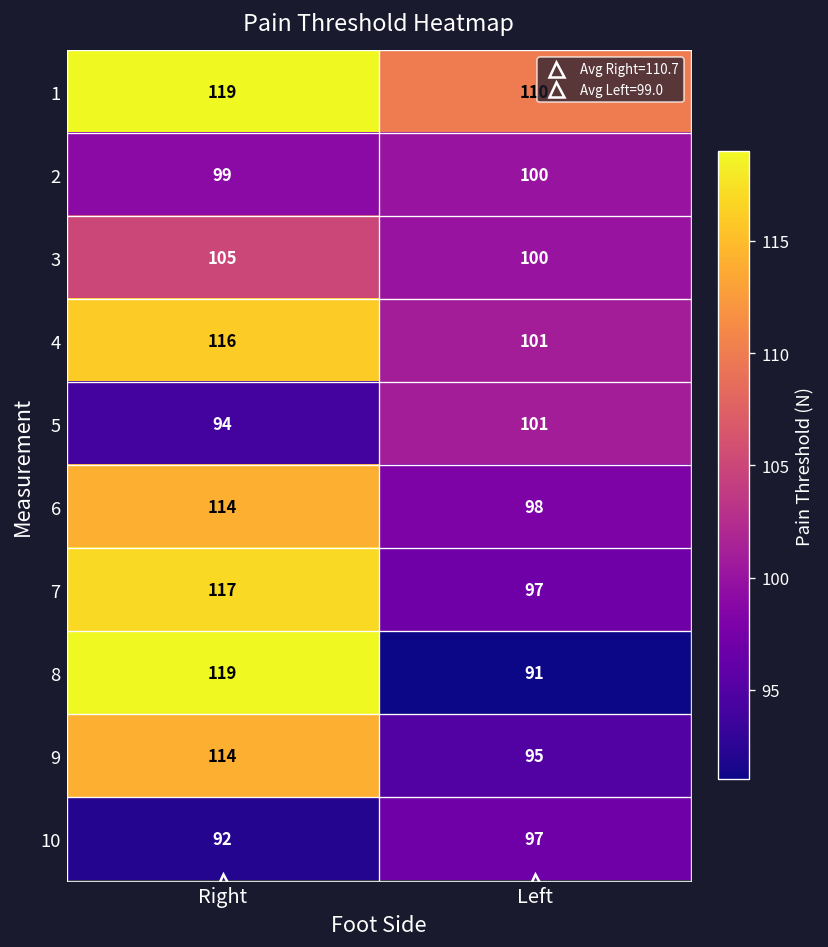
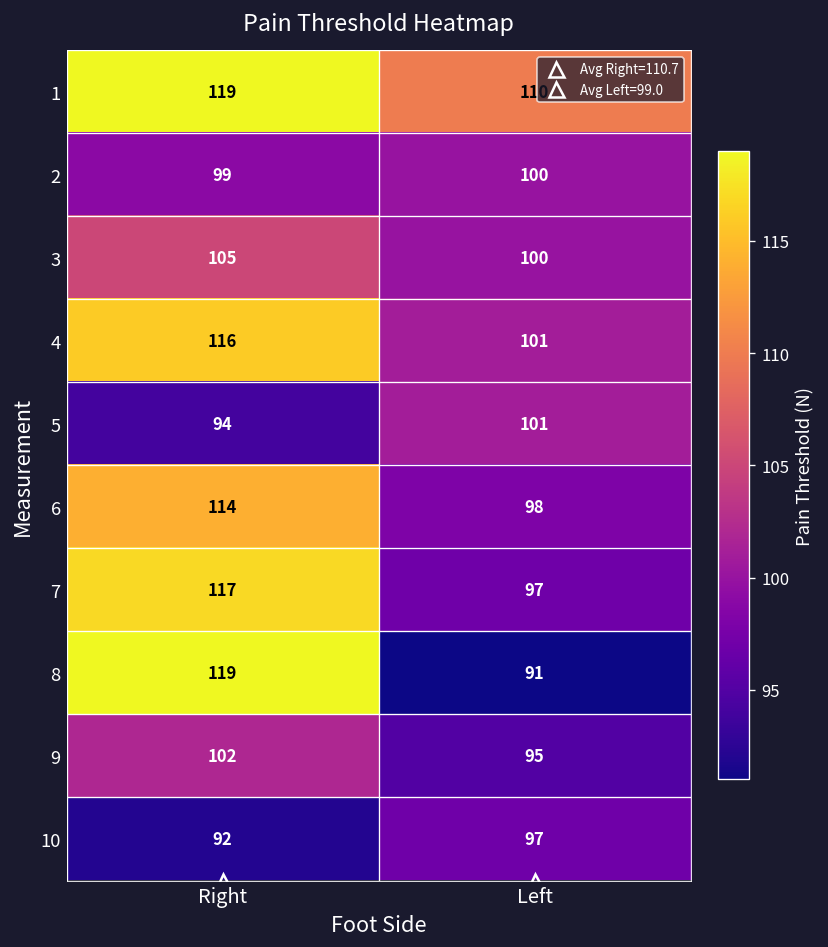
  {
    "1": {
      "Right": 119
    },
    "2": {
      "Right": 99,
      "Left": 100
    },
    "3": {
      "Right": 105,
      "Left": 100
    },
    "4": {
      "Right": 116,
      "Left": 101
    },
    "5": {
      "Right": 94,
      "Left": 101
    },
    "6": {
      "Right": 114,
      "Left": 98
    },
    "7": {
      "Right": 117,
      "Left": 97
    },
    "8": {
      "Right": 119,
      "Left": 91
    },
    "9": {
-     "Right": 114,
+     "Right": 102,
      "Left": 95
    },
    "10": {
      "Right": 92,
      "Left": 97
    }
  }
